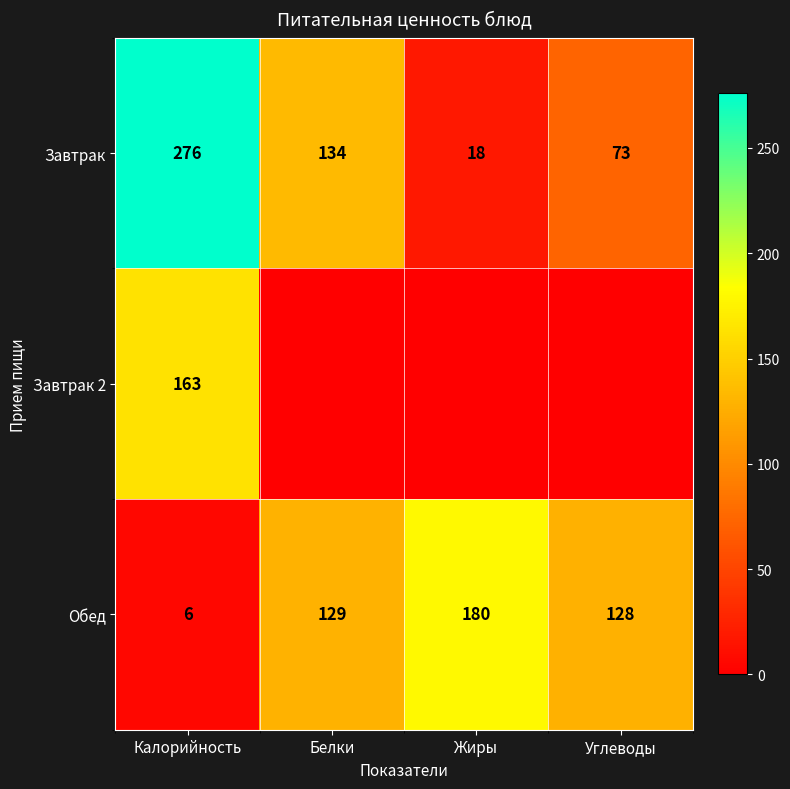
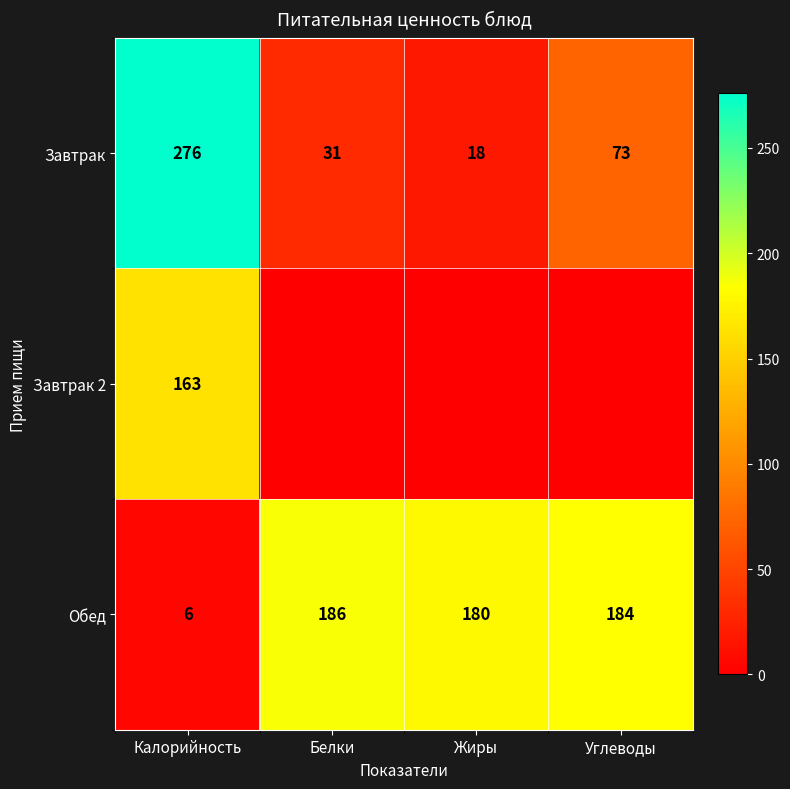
  {
    "Завтрак": {
      "Калорийность": 276,
-     "Белки": 134,
+     "Белки": 31,
      "Жиры": 18,
      "Углеводы": 73
    },
    "Завтрак 2": {
      "Калорийность": 163
    },
    "Обед": {
      "Калорийность": 6,
-     "Белки": 129,
+     "Белки": 186,
      "Жиры": 180,
-     "Углеводы": 128
+     "Углеводы": 184
    }
  }
